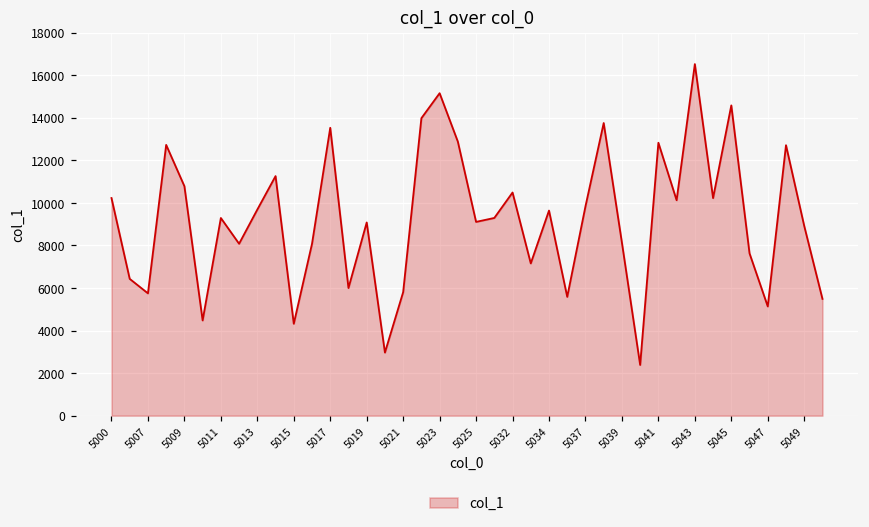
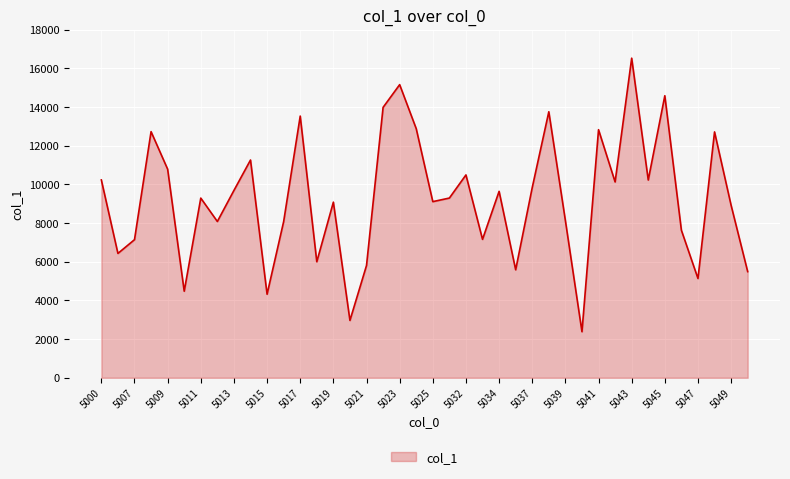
  {
    "5000": 10200,
-   "5007": 5700,
+   "5007": 7100,
    "5009": 10800,
    "5011": 9300,
    "5013": 9700,
    "5015": 4300,
    "5017": 13500,
    "5019": 9100,
    "5021": 5800,
    "5023": 15200,
    "5025": 9100,
    "5032": 10500,
    "5034": 9600,
    "5037": 9800,
    "5039": 8100,
    "5041": 12800,
    "5043": 16500,
    "5045": 14600,
    "5047": 5100,
    "5049": 8900
  }
